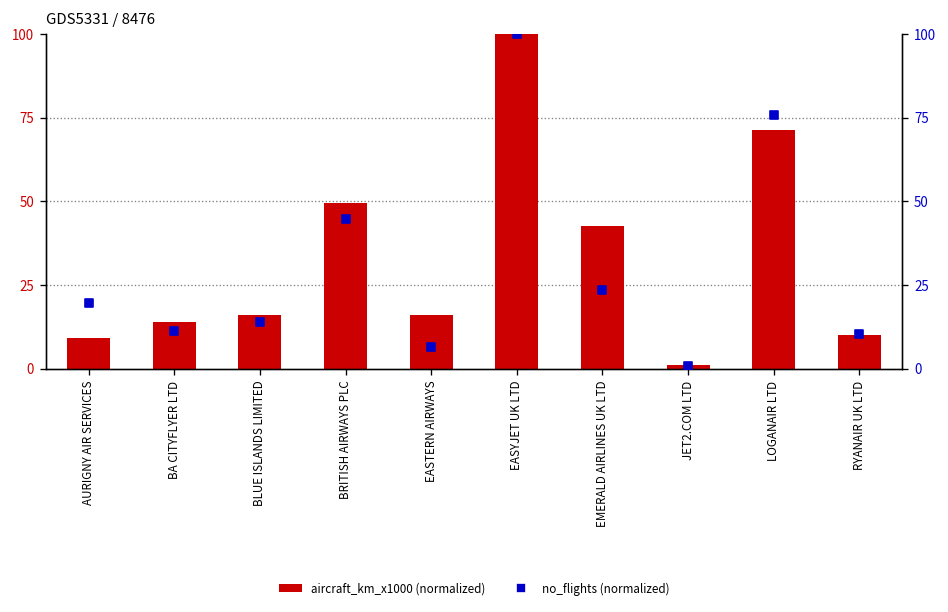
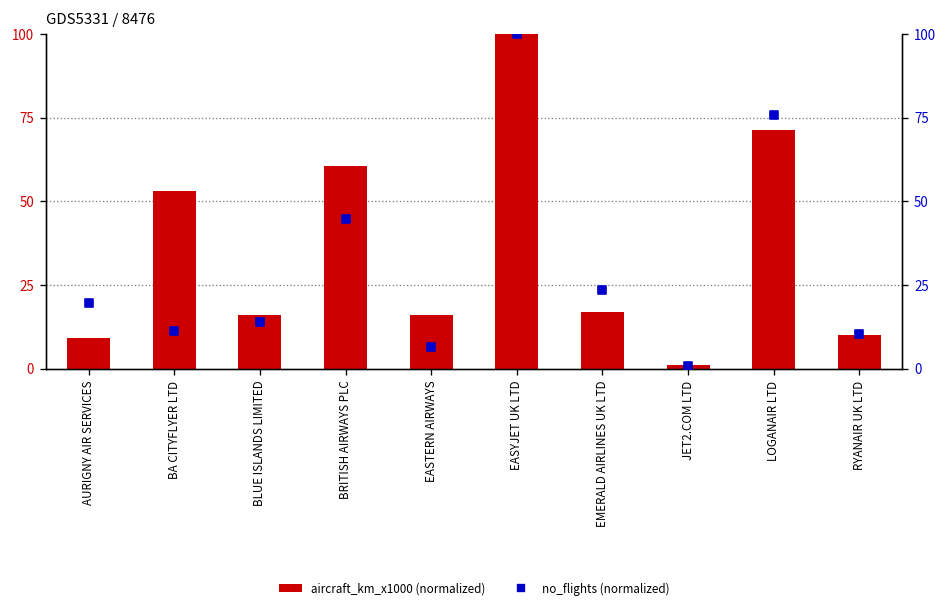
  {
    "aircraft_km_x1000 (normalized)": {
      "AURIGNY AIR SERVICES": 9,
-     "BA CITYFLYER LTD": 14,
+     "BA CITYFLYER LTD": 53,
      "BLUE ISLANDS LIMITED": 16,
-     "BRITISH AIRWAYS PLC": 50,
+     "BRITISH AIRWAYS PLC": 61,
      "EASTERN AIRWAYS": 16,
      "EASYJET UK LTD": 100,
-     "EMERALD AIRLINES UK LTD": 43,
+     "EMERALD AIRLINES UK LTD": 17,
      "JET2.COM LTD": 1,
      "LOGANAIR LTD": 71,
      "RYANAIR UK LTD": 10
    }
  }
